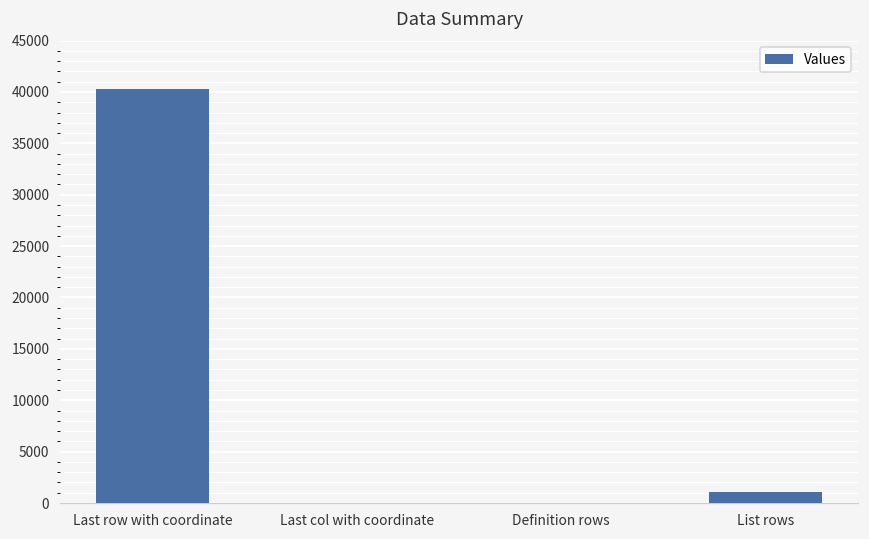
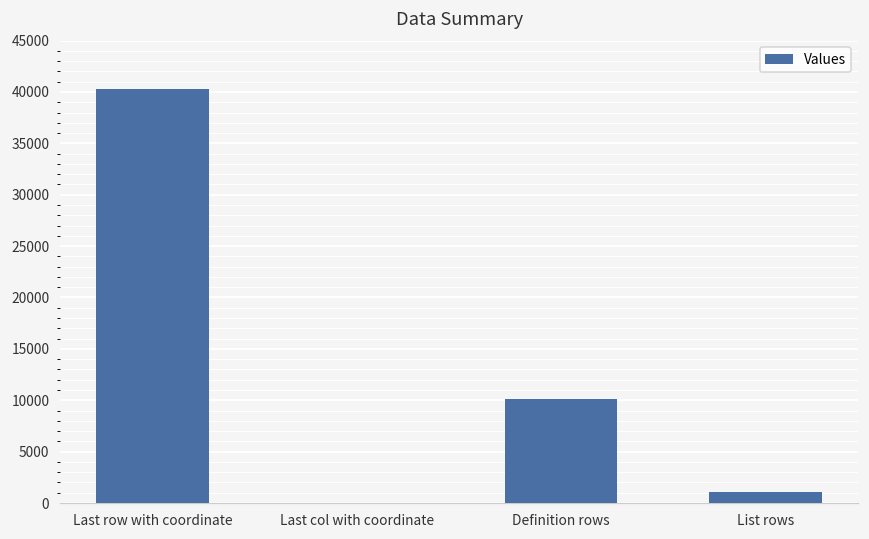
  {
    "Last row with coordinate": 40000,
-   "Definition rows": 0,
+   "Definition rows": 10000,
    "List rows": 1000
  }
